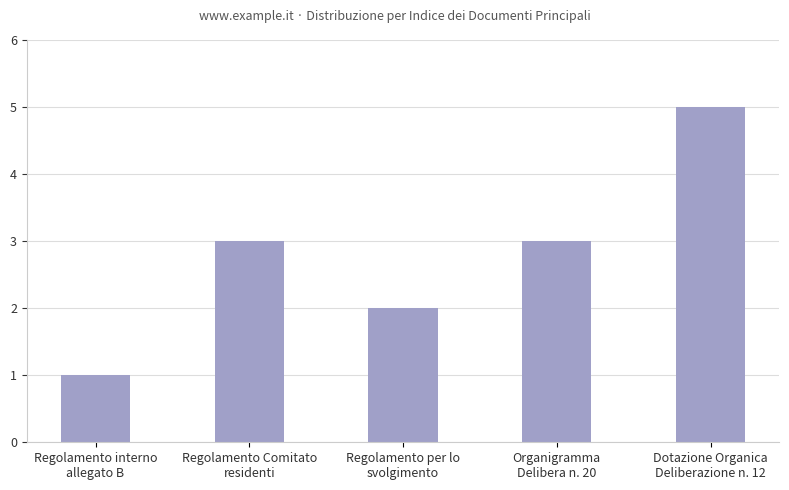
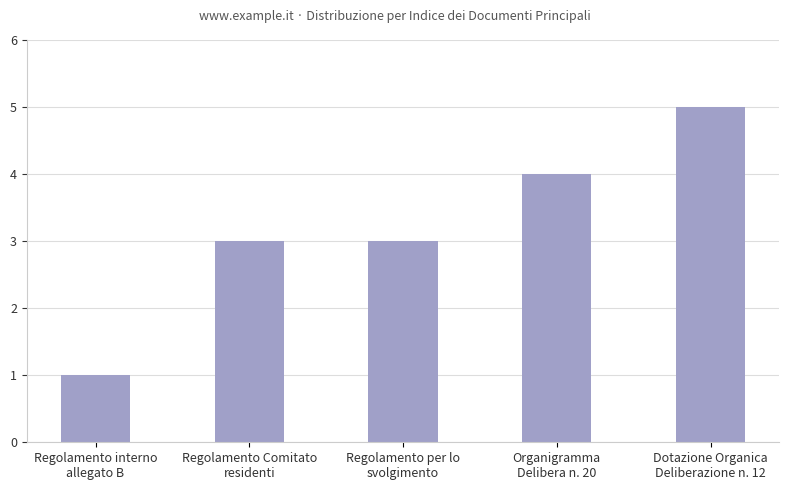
  {
    "Regolamento interno allegato B": 1,
    "Regolamento Comitato residenti": 3,
-   "Regolamento per lo svolgimento": 2,
-   "Organigramma Delibera n. 20": 3,
+   "Regolamento per lo svolgimento": 3,
+   "Organigramma Delibera n. 20": 4,
    "Dotazione Organica Deliberazione n. 12": 5
  }
